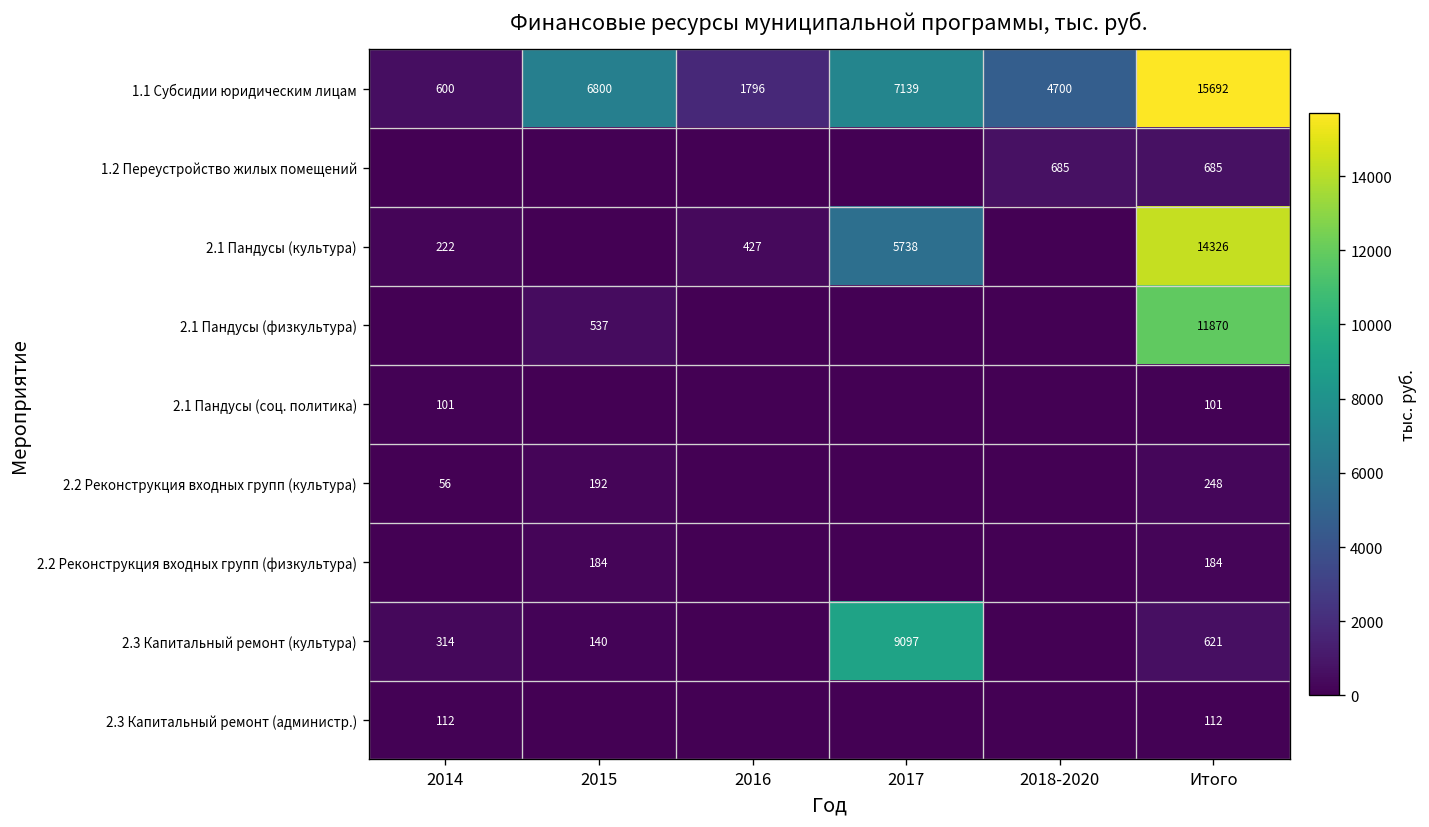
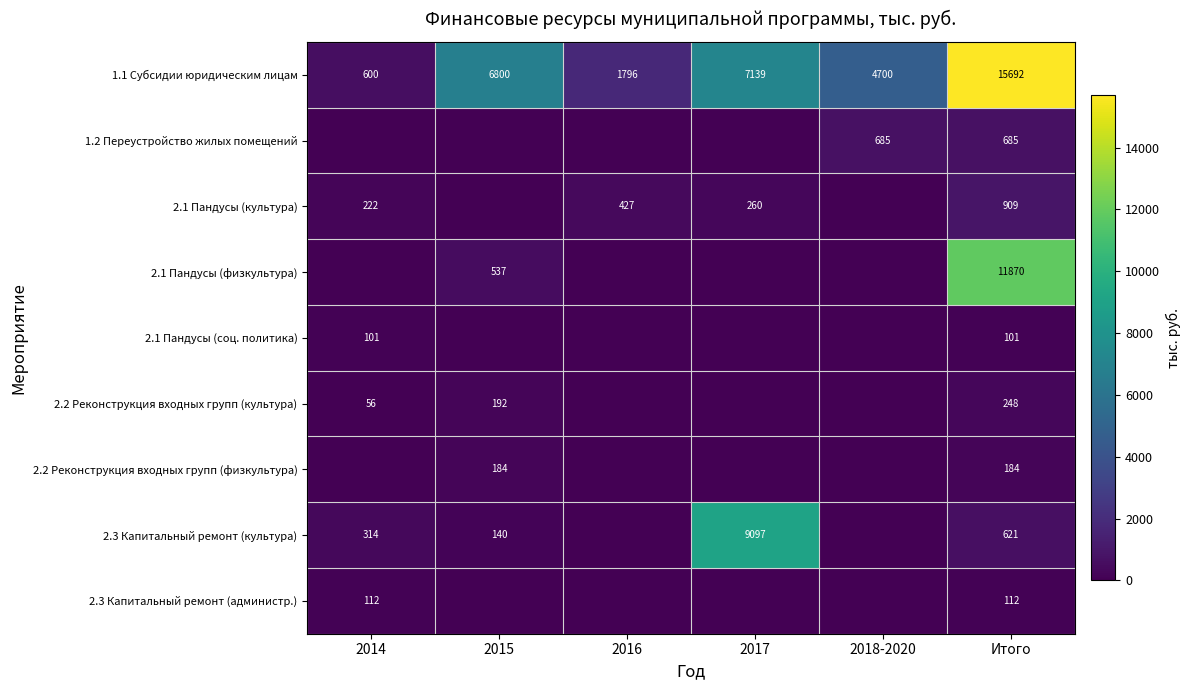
  {
    "1.1 Субсидии юридическим лицам": {
      "2014": 600,
      "2015": 6800,
      "2016": 1796,
      "2017": 7139,
      "2018-2020": 4700,
      "Итого": 15692
    },
    "1.2 Переустройство жилых помещений": {
      "2018-2020": 685,
      "Итого": 685
    },
    "2.1 Пандусы (культура)": {
      "2014": 222,
      "2016": 427,
-     "2017": 5738,
-     "Итого": 14326
+     "2017": 260,
+     "Итого": 909
    },
    "2.1 Пандусы (физкультура)": {
      "2015": 537,
      "Итого": 11870
    },
    "2.1 Пандусы (соц. политика)": {
      "2014": 101,
      "Итого": 101
    },
    "2.2 Реконструкция входных групп (культура)": {
      "2014": 56,
      "2015": 192,
      "Итого": 248
    },
    "2.2 Реконструкция входных групп (физкультура)": {
      "2015": 184,
      "Итого": 184
    },
    "2.3 Капитальный ремонт (культура)": {
      "2014": 314,
      "2015": 140,
      "2017": 9097,
      "Итого": 621
    },
    "2.3 Капитальный ремонт (администр.)": {
      "2014": 112,
      "Итого": 112
    }
  }
